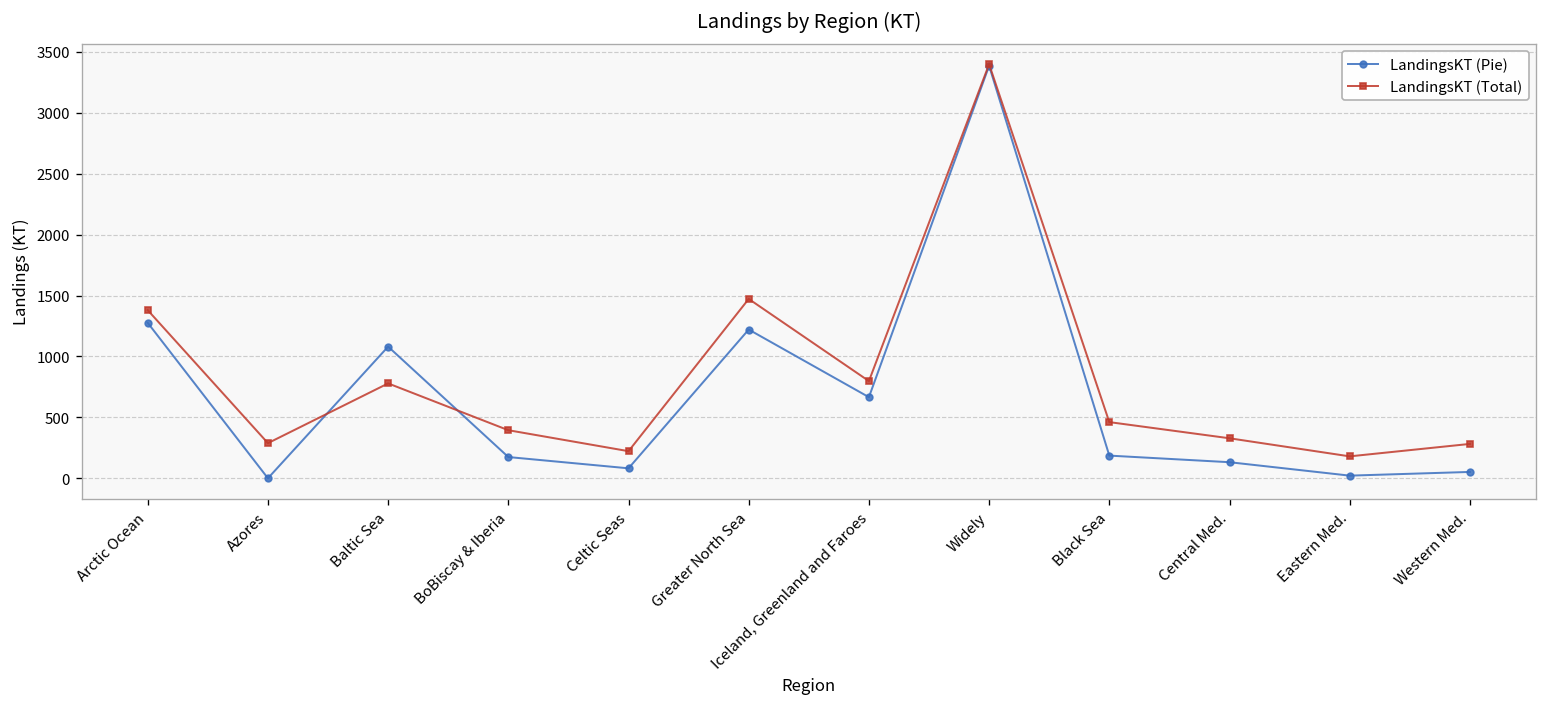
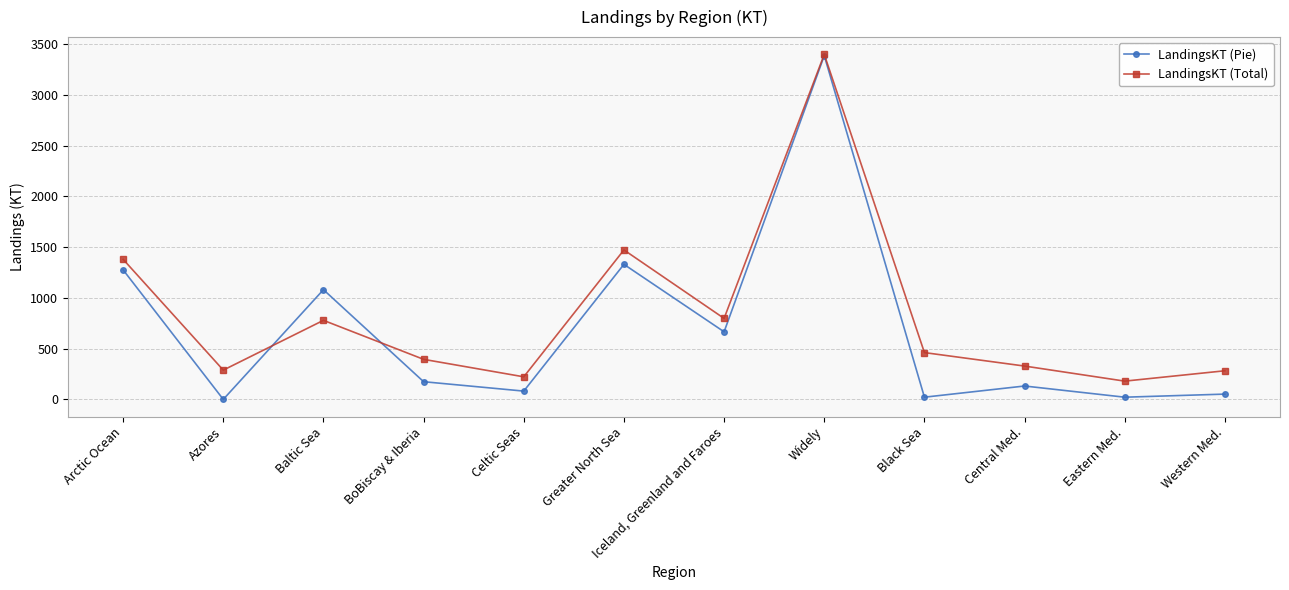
  {
    "LandingsKT (Pie)": {
      "Arctic Ocean": 1280,
      "Azores": 0,
      "Baltic Sea": 1080,
      "BoBiscay & Iberia": 170,
      "Celtic Seas": 80,
-     "Greater North Sea": 1220,
+     "Greater North Sea": 1330,
      "Iceland, Greenland and Faroes": 670,
-     "Black Sea": 190,
+     "Black Sea": 20,
      "Central Med.": 130,
      "Eastern Med.": 20,
      "Western Med.": 50
    },
    "LandingsKT (Total)": {
      "Arctic Ocean": 1380,
      "Azores": 290,
      "Baltic Sea": 780,
      "BoBiscay & Iberia": 390,
      "Celtic Seas": 220,
      "Greater North Sea": 1470,
      "Iceland, Greenland and Faroes": 800,
      "Black Sea": 460,
      "Central Med.": 330,
      "Eastern Med.": 180,
      "Western Med.": 280
    }
  }
